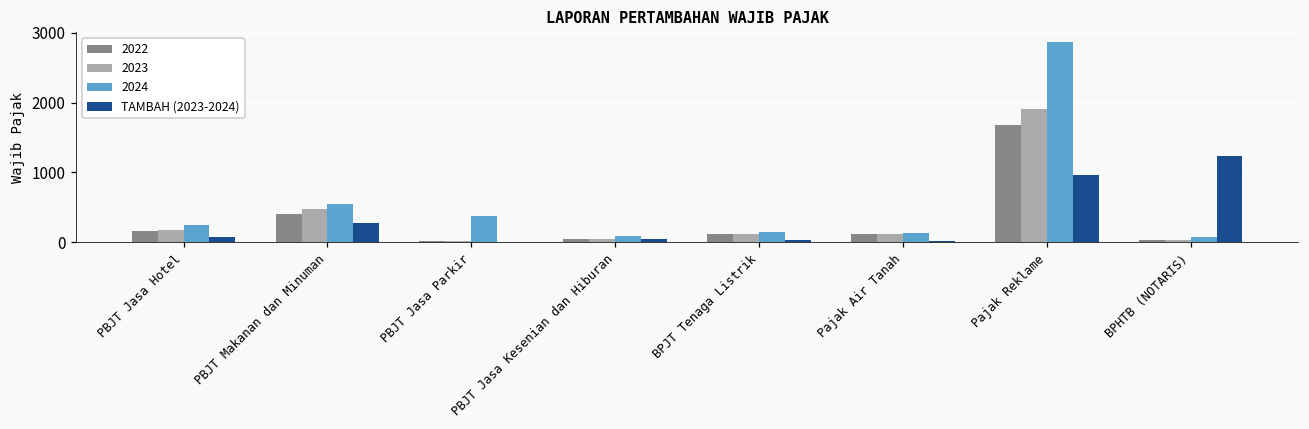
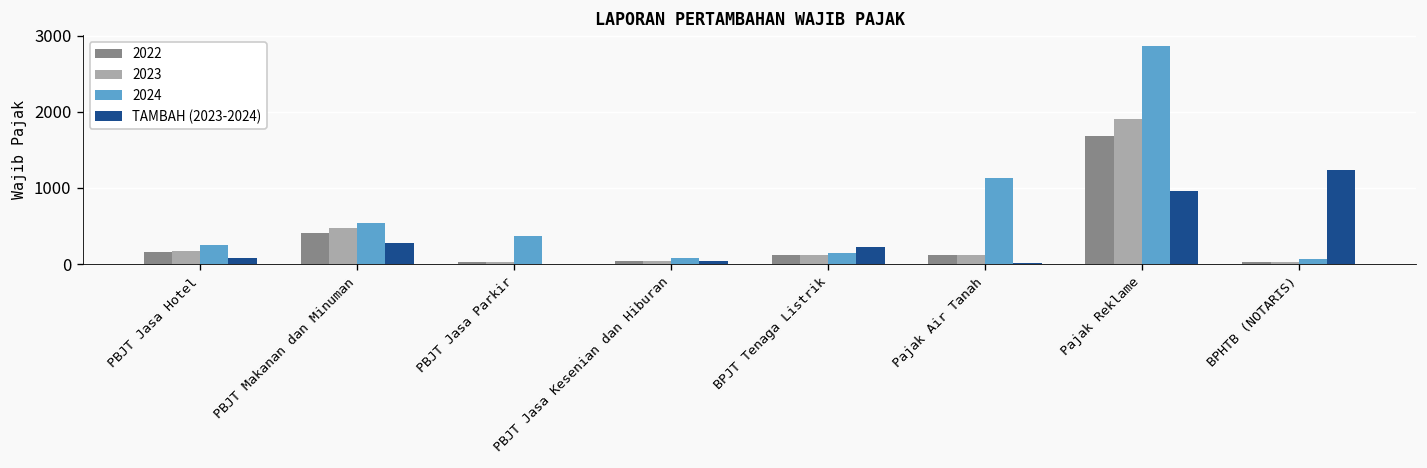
  {
    "2024": {
      "PBJT Jasa Hotel": 200,
      "PBJT Makanan dan Minuman": 500,
      "PBJT Jasa Parkir": 400,
      "PBJT Jasa Kesenian dan Hiburan": 100,
      "BPJT Tenaga Listrik": 100,
-     "Pajak Air Tanah": 100,
+     "Pajak Air Tanah": 1100,
      "Pajak Reklame": 2900,
      "BPHTB (NOTARIS)": 100
    },
    "TAMBAH (2023-2024)": {
      "PBJT Jasa Hotel": 100,
      "PBJT Makanan dan Minuman": 300,
-     "BPJT Tenaga Listrik": 0,
+     "BPJT Tenaga Listrik": 200,
      "Pajak Reklame": 1000,
      "BPHTB (NOTARIS)": 1200
    }
  }
